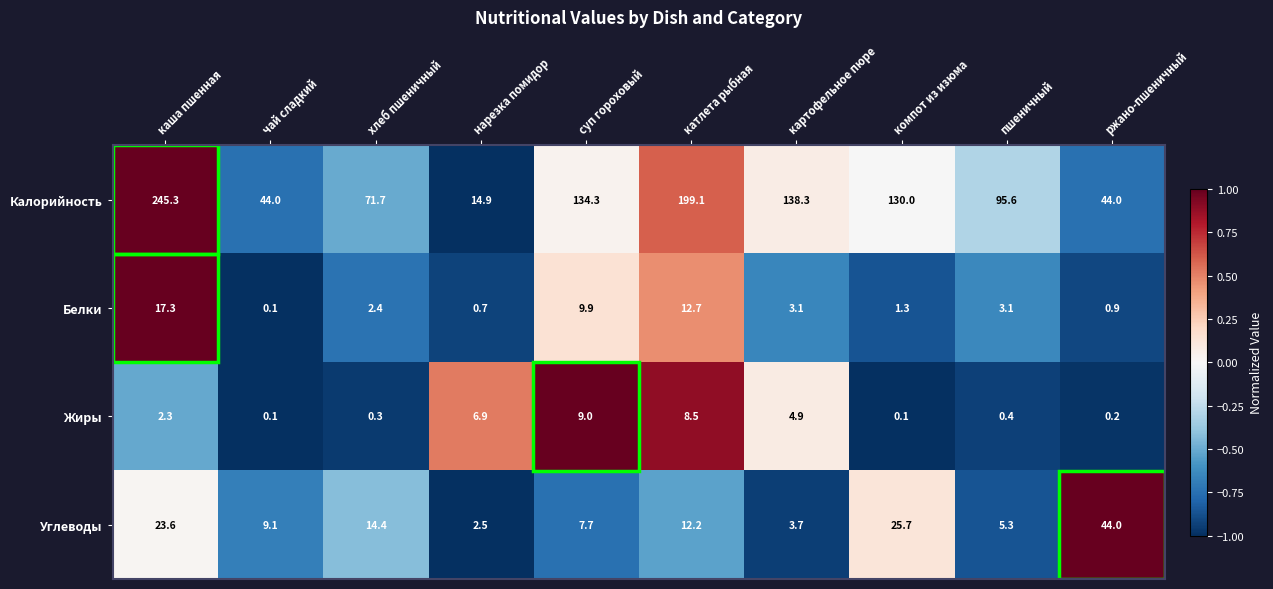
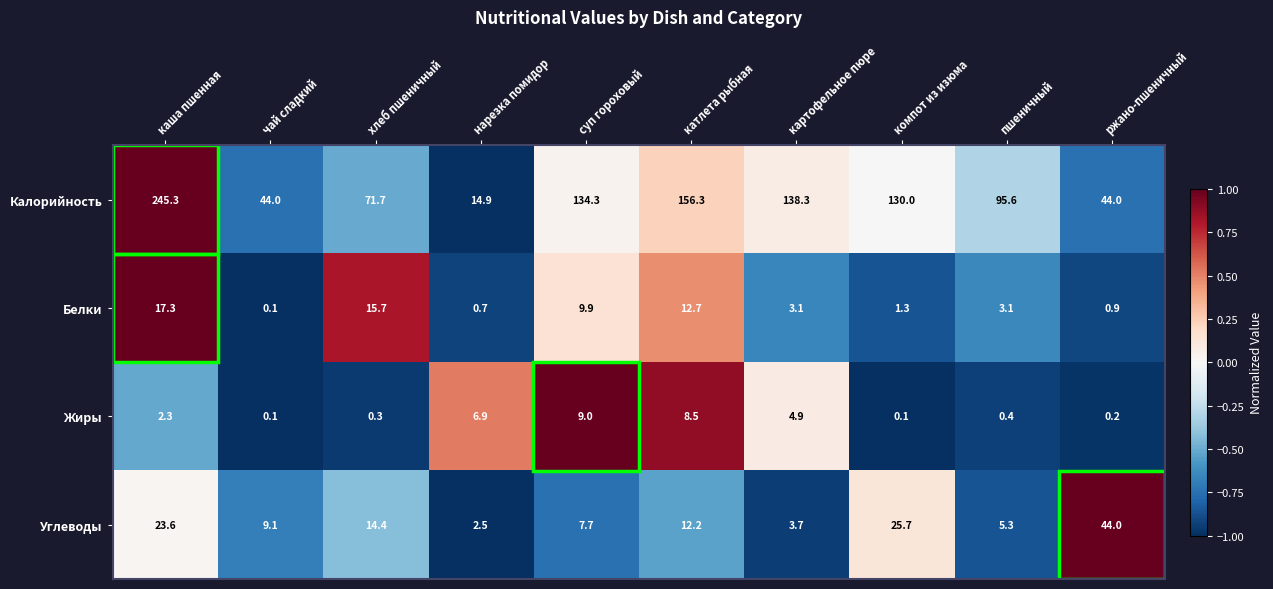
  {
    "Калорийность": {
      "каша пшенная": 245.3,
      "чай сладкий": 44.0,
      "хлеб пшеничный": 71.7,
      "нарезка помидор": 14.9,
      "суп гороховый": 134.3,
-     "катлета рыбная": 199.1,
+     "катлета рыбная": 156.3,
      "картофельное пюре": 138.3,
      "компот из изюма": 130.0,
      "пшеничный": 95.6,
      "ржано-пшеничный": 44.0
    },
    "Белки": {
      "каша пшенная": 17.3,
      "чай сладкий": 0.1,
-     "хлеб пшеничный": 2.4,
+     "хлеб пшеничный": 15.7,
      "нарезка помидор": 0.7,
      "суп гороховый": 9.9,
      "катлета рыбная": 12.7,
      "картофельное пюре": 3.1,
      "компот из изюма": 1.3,
      "пшеничный": 3.1,
      "ржано-пшеничный": 0.9
    },
    "Жиры": {
      "каша пшенная": 2.3,
      "чай сладкий": 0.1,
      "хлеб пшеничный": 0.3,
      "нарезка помидор": 6.9,
      "суп гороховый": 9.0,
      "катлета рыбная": 8.5,
      "картофельное пюре": 4.9,
      "компот из изюма": 0.1,
      "пшеничный": 0.4,
      "ржано-пшеничный": 0.2
    },
    "Углеводы": {
      "каша пшенная": 23.6,
      "чай сладкий": 9.1,
      "хлеб пшеничный": 14.4,
      "нарезка помидор": 2.5,
      "суп гороховый": 7.7,
      "катлета рыбная": 12.2,
      "картофельное пюре": 3.7,
      "компот из изюма": 25.7,
      "пшеничный": 5.3,
      "ржано-пшеничный": 44.0
    }
  }
